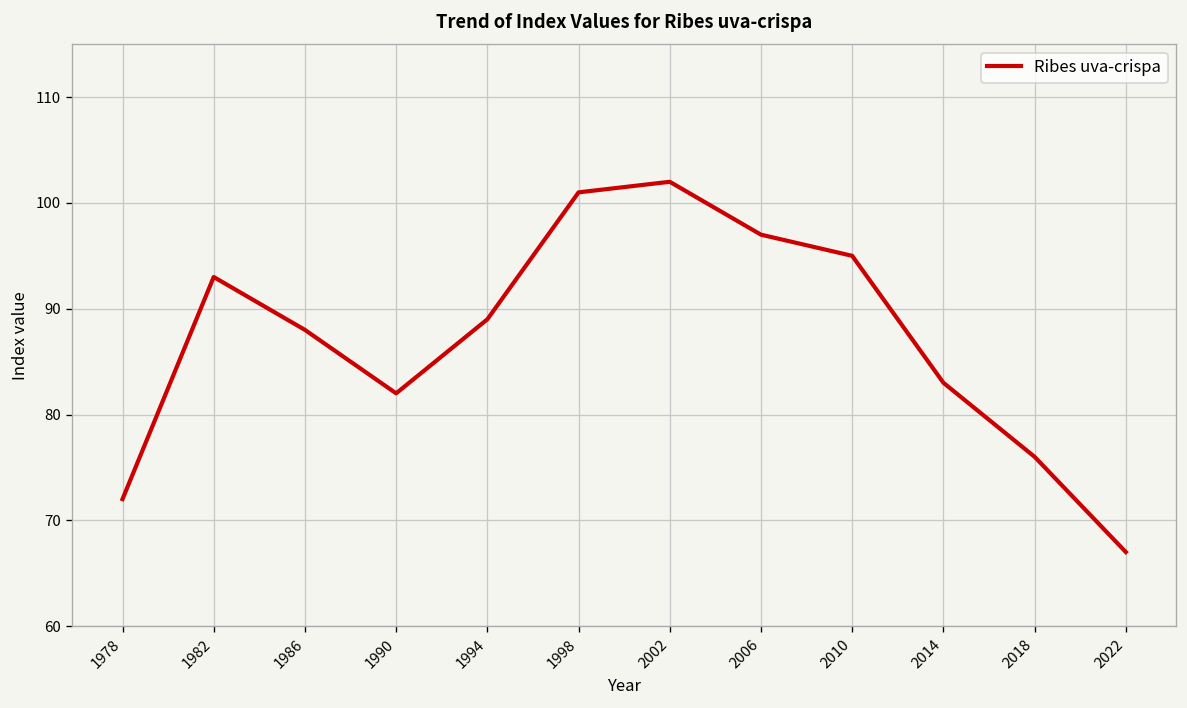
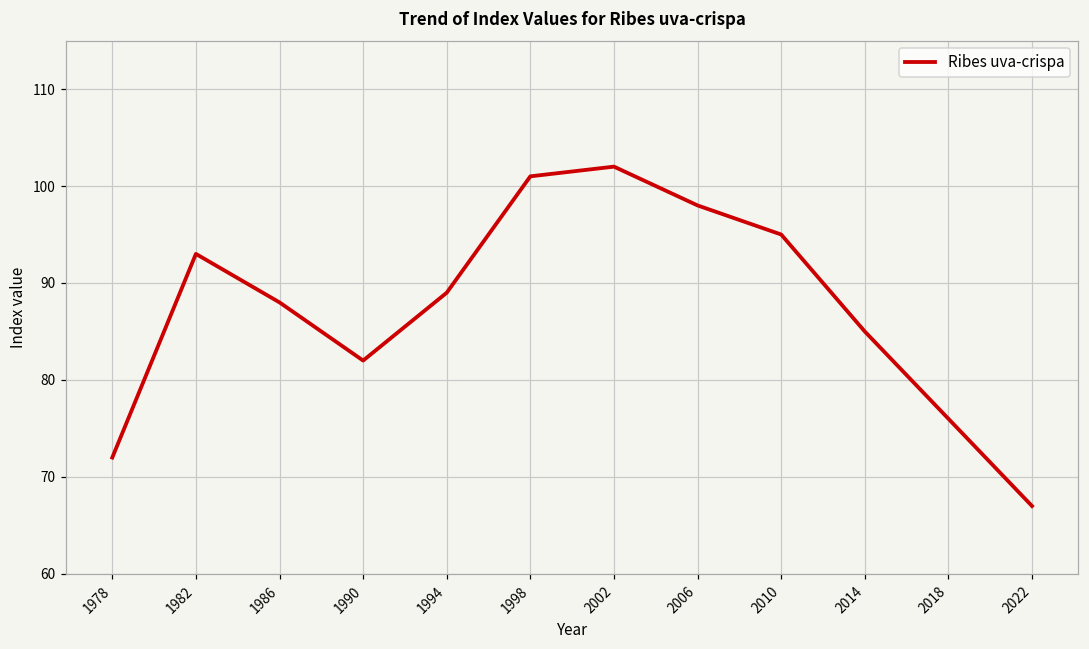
  {
    "1978": 72,
    "1982": 93,
    "1986": 88,
    "1990": 82,
    "1994": 89,
    "1998": 101,
    "2002": 102,
-   "2006": 97,
+   "2006": 98,
    "2010": 95,
-   "2014": 83,
+   "2014": 85,
    "2018": 76,
    "2022": 67
  }
